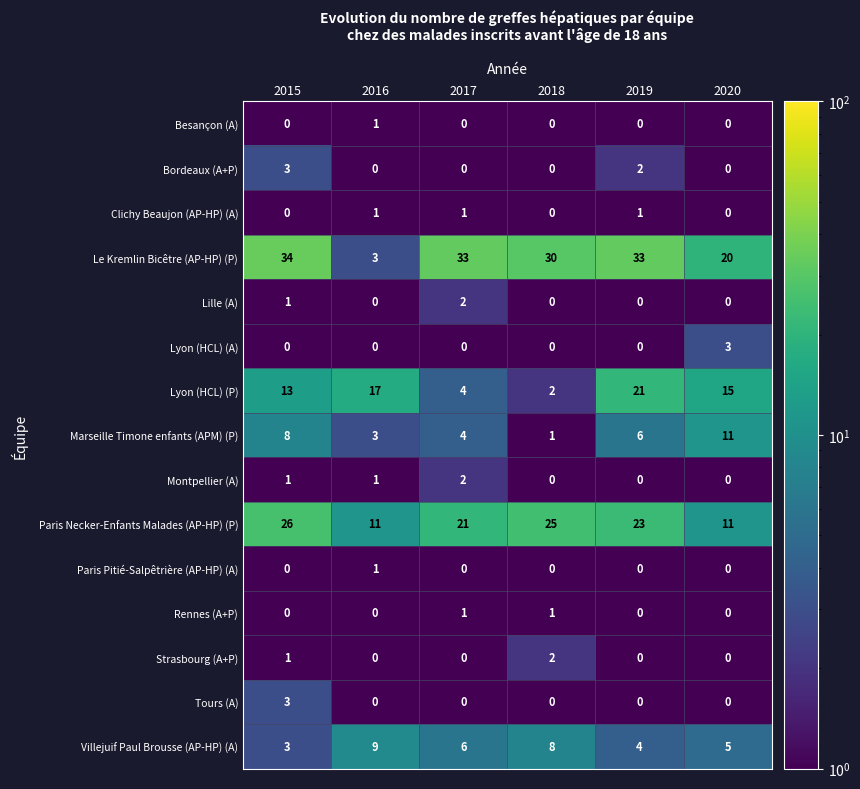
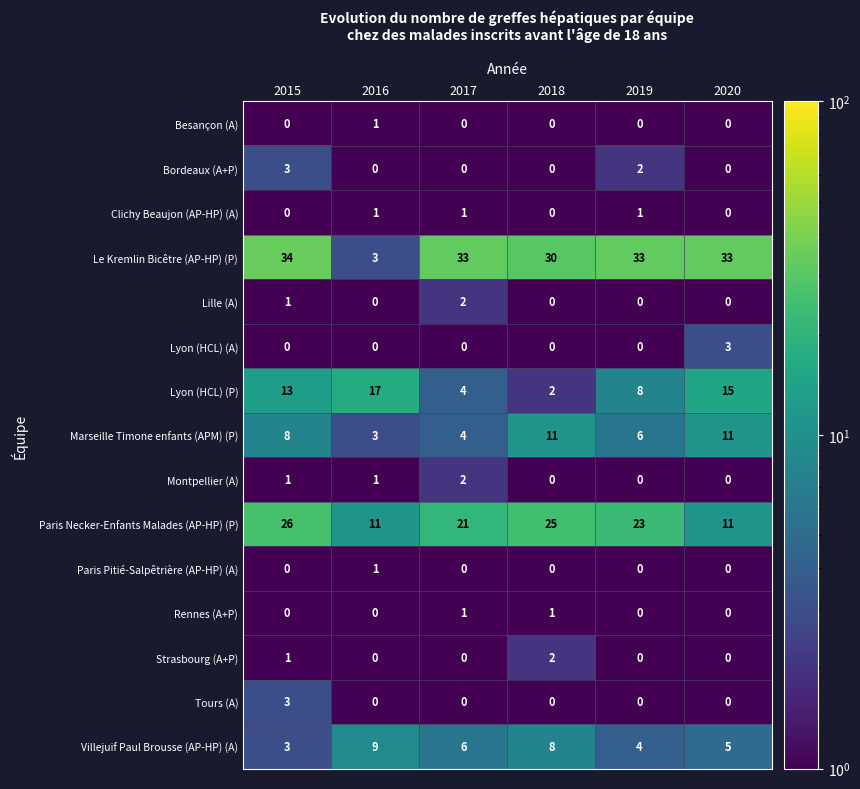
  {
    "Besançon (A)": {
      "2015": 0,
      "2016": 1,
      "2017": 0,
      "2018": 0,
      "2019": 0,
      "2020": 0
    },
    "Bordeaux (A+P)": {
      "2015": 3,
      "2016": 0,
      "2017": 0,
      "2018": 0,
      "2019": 2,
      "2020": 0
    },
    "Clichy Beaujon (AP-HP) (A)": {
      "2015": 0,
      "2016": 1,
      "2017": 1,
      "2018": 0,
      "2019": 1,
      "2020": 0
    },
    "Le Kremlin Bicêtre (AP-HP) (P)": {
      "2015": 34,
      "2016": 3,
      "2017": 33,
      "2018": 30,
      "2019": 33,
-     "2020": 20
+     "2020": 33
    },
    "Lille (A)": {
      "2015": 1,
      "2016": 0,
      "2017": 2,
      "2018": 0,
      "2019": 0,
      "2020": 0
    },
    "Lyon (HCL) (A)": {
      "2015": 0,
      "2016": 0,
      "2017": 0,
      "2018": 0,
      "2019": 0,
      "2020": 3
    },
    "Lyon (HCL) (P)": {
      "2015": 13,
      "2016": 17,
      "2017": 4,
      "2018": 2,
-     "2019": 21,
+     "2019": 8,
      "2020": 15
    },
    "Marseille Timone enfants (APM) (P)": {
      "2015": 8,
      "2016": 3,
      "2017": 4,
-     "2018": 1,
+     "2018": 11,
      "2019": 6,
      "2020": 11
    },
    "Montpellier (A)": {
      "2015": 1,
      "2016": 1,
      "2017": 2,
      "2018": 0,
      "2019": 0,
      "2020": 0
    },
    "Paris Necker-Enfants Malades (AP-HP) (P)": {
      "2015": 26,
      "2016": 11,
      "2017": 21,
      "2018": 25,
      "2019": 23,
      "2020": 11
    },
    "Paris Pitié-Salpêtrière (AP-HP) (A)": {
      "2015": 0,
      "2016": 1,
      "2017": 0,
      "2018": 0,
      "2019": 0,
      "2020": 0
    },
    "Rennes (A+P)": {
      "2015": 0,
      "2016": 0,
      "2017": 1,
      "2018": 1,
      "2019": 0,
      "2020": 0
    },
    "Strasbourg (A+P)": {
      "2015": 1,
      "2016": 0,
      "2017": 0,
      "2018": 2,
      "2019": 0,
      "2020": 0
    },
    "Tours (A)": {
      "2015": 3,
      "2016": 0,
      "2017": 0,
      "2018": 0,
      "2019": 0,
      "2020": 0
    },
    "Villejuif Paul Brousse (AP-HP) (A)": {
      "2015": 3,
      "2016": 9,
      "2017": 6,
      "2018": 8,
      "2019": 4,
      "2020": 5
    }
  }
